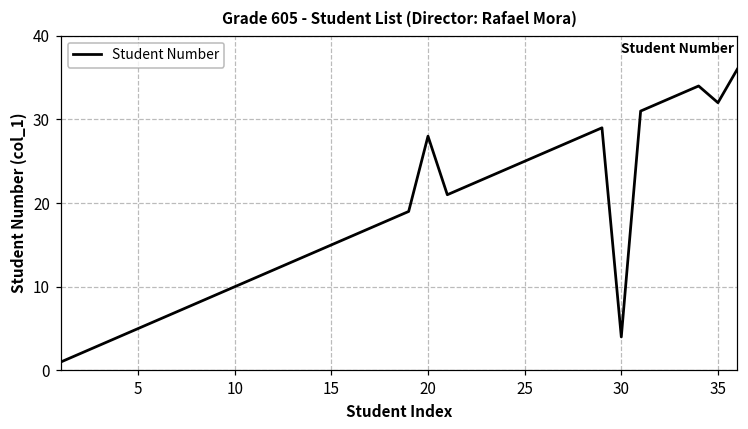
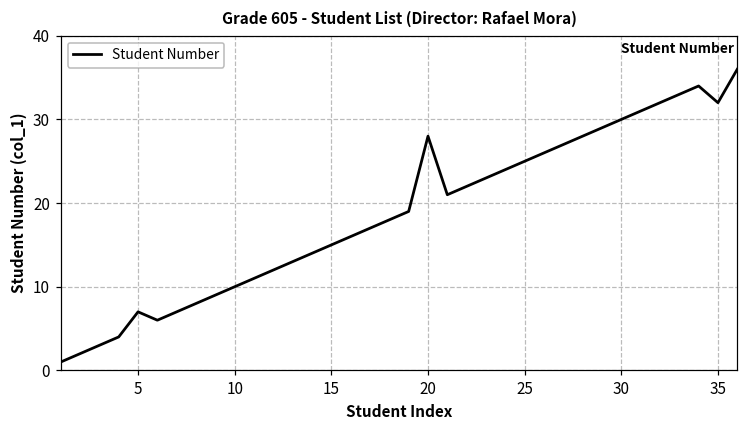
  {
-   "5": 5,
+   "5": 7,
    "10": 10,
    "15": 15,
    "20": 28,
    "25": 25,
-   "30": 4,
+   "30": 30,
    "35": 32
  }
